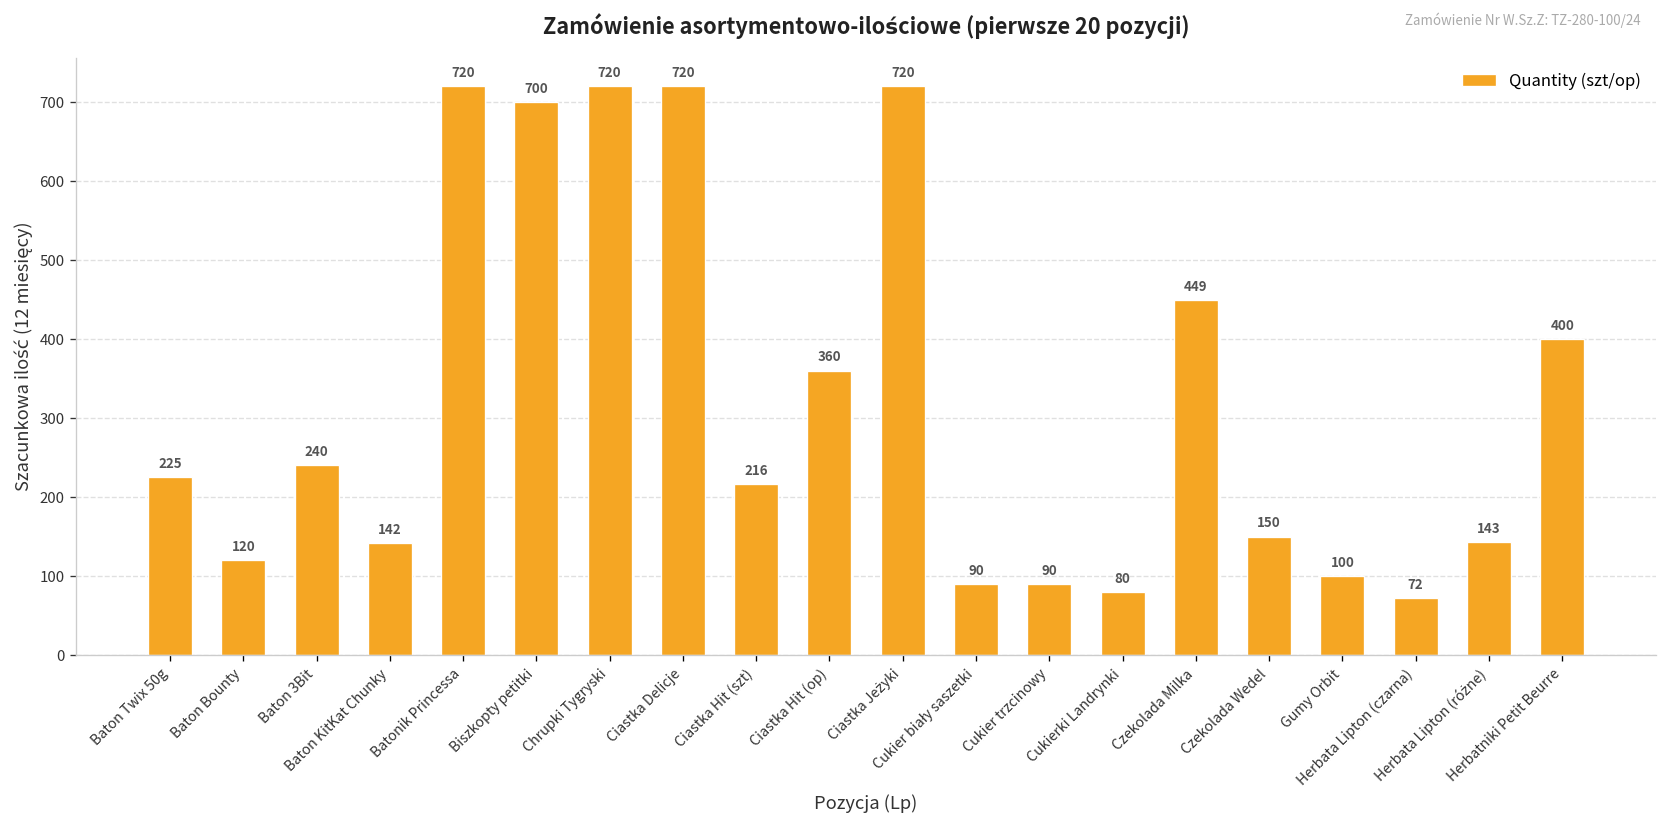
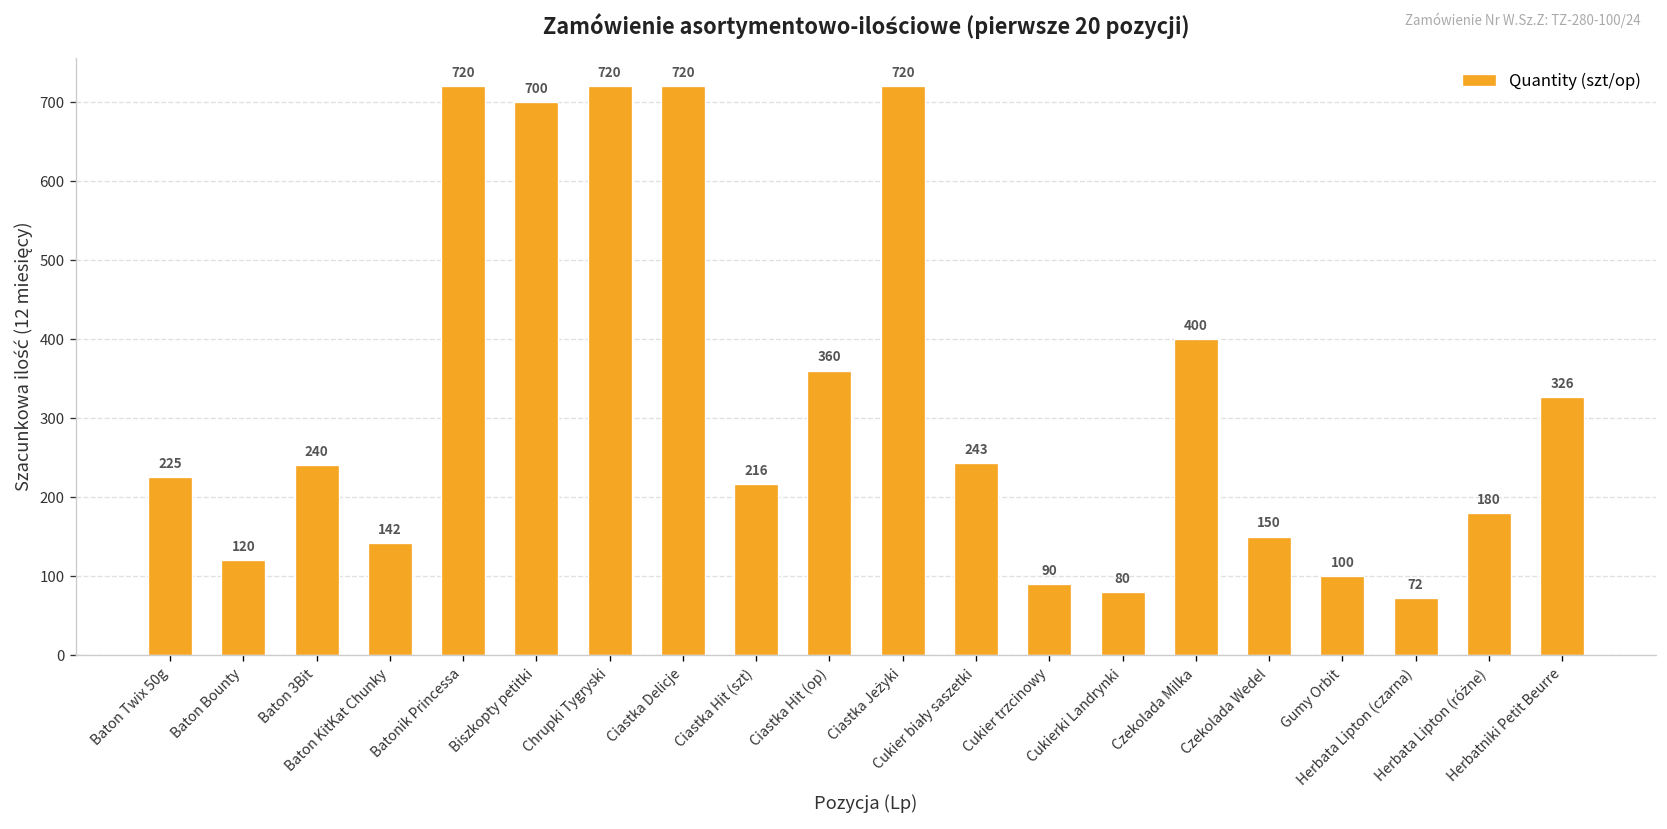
  {
    "Baton Twix 50g": 225,
    "Baton Bounty": 120,
    "Baton 3Bit": 240,
    "Baton KitKat Chunky": 142,
    "Batonik Princessa": 720,
    "Biszkopty petitki": 700,
    "Chrupki Tygryski": 720,
    "Ciastka Delicje": 720,
    "Ciastka Hit (szt)": 216,
    "Ciastka Hit (op)": 360,
    "Ciastka Jeżyki": 720,
-   "Cukier biały saszetki": 90,
+   "Cukier biały saszetki": 243,
    "Cukier trzcinowy": 90,
    "Cukierki Landrynki": 80,
-   "Czekolada Milka": 449,
+   "Czekolada Milka": 400,
    "Czekolada Wedel": 150,
    "Gumy Orbit": 100,
    "Herbata Lipton (czarna)": 72,
-   "Herbata Lipton (różne)": 143,
-   "Herbatniki Petit Beurre": 400
+   "Herbata Lipton (różne)": 180,
+   "Herbatniki Petit Beurre": 326
  }
